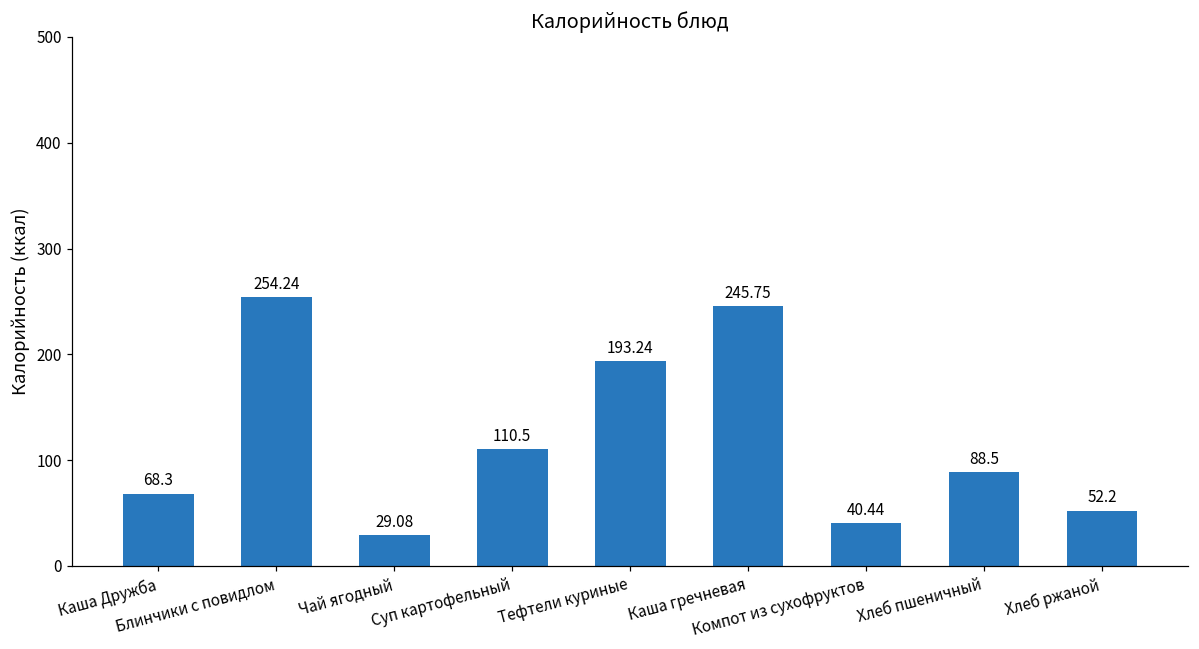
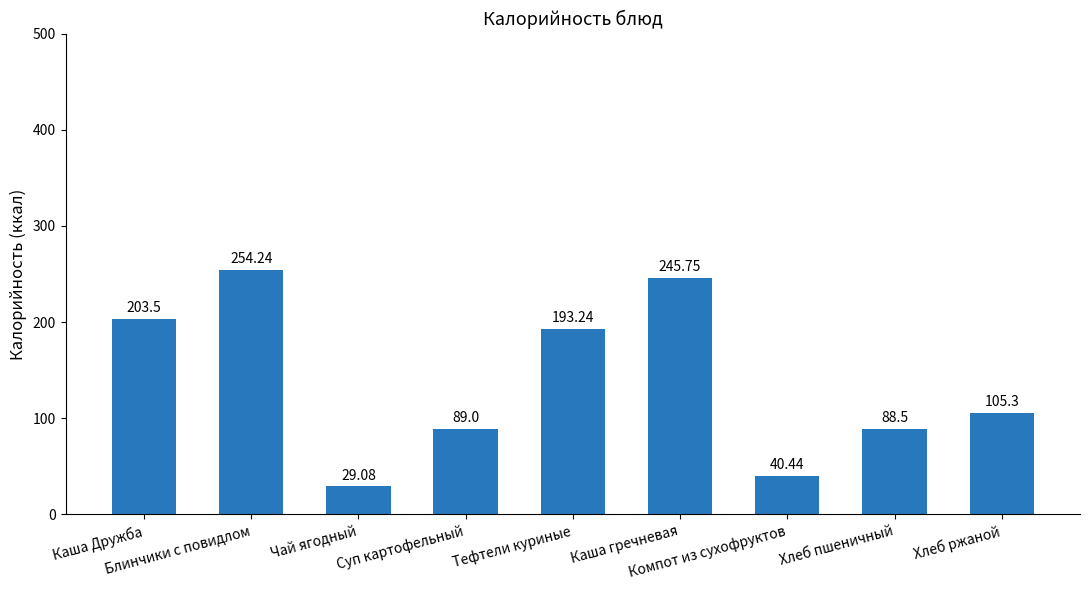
  {
-   "Каша Дружба": 68.3,
+   "Каша Дружба": 203.5,
    "Блинчики с повидлом": 254.24,
    "Чай ягодный": 29.08,
-   "Суп картофельный": 110.5,
+   "Суп картофельный": 89.0,
    "Тефтели куриные": 193.24,
    "Каша гречневая": 245.75,
    "Компот из сухофруктов": 40.44,
    "Хлеб пшеничный": 88.5,
-   "Хлеб ржаной": 52.2
+   "Хлеб ржаной": 105.3
  }
